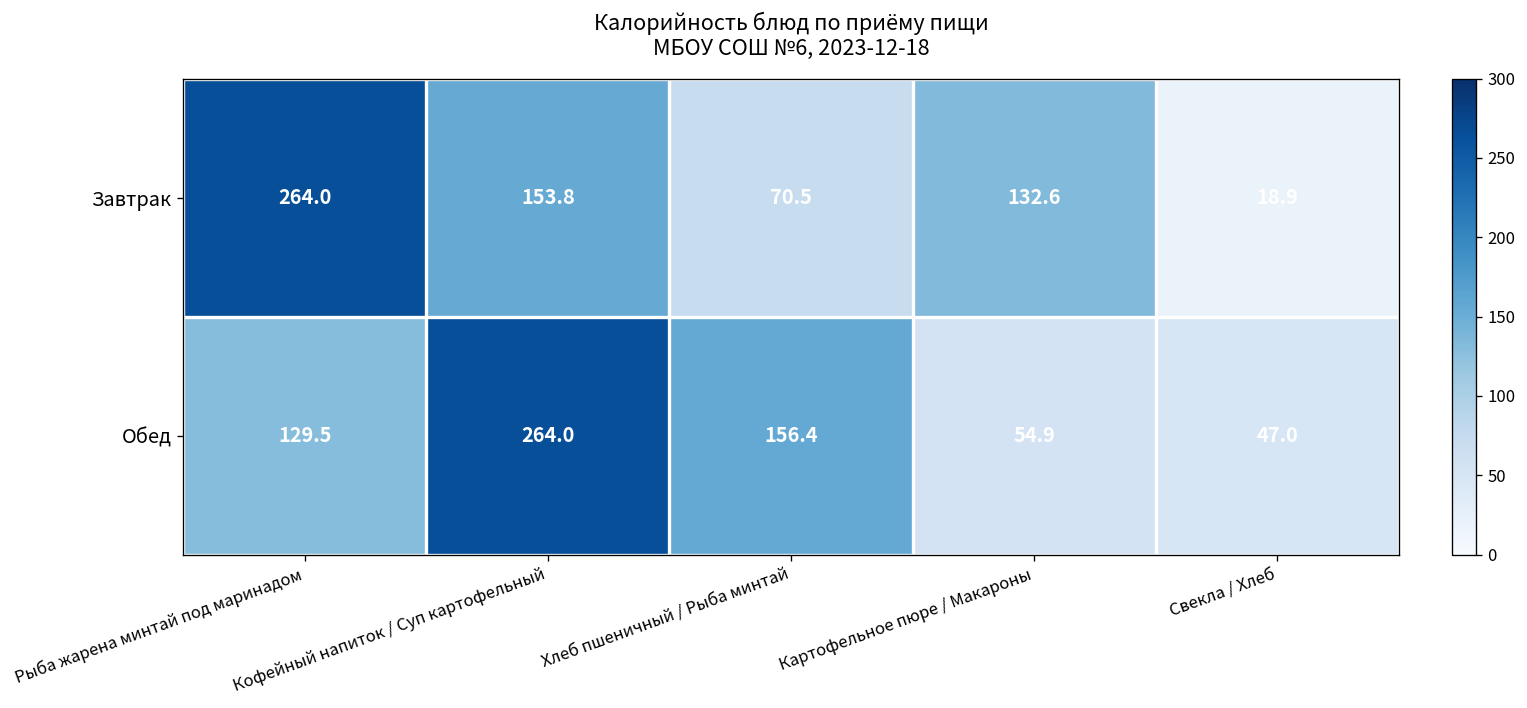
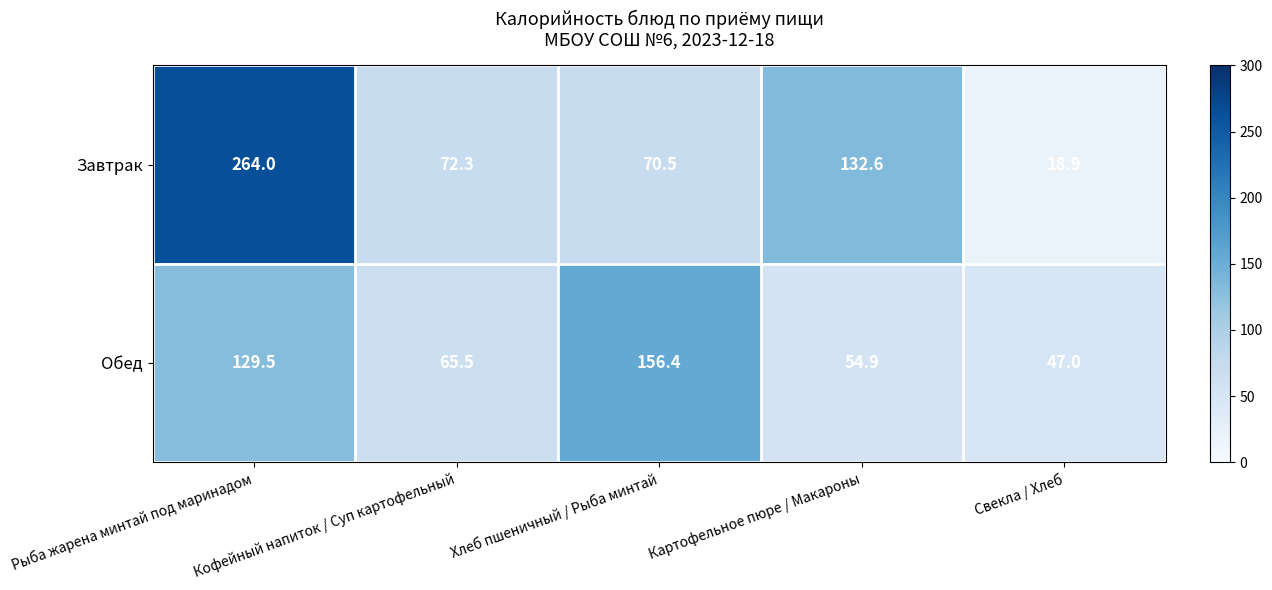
  {
    "Завтрак": {
      "Рыба жарена минтай под маринадом": 264.0,
-     "Кофейный напиток / Суп картофельный": 153.8,
+     "Кофейный напиток / Суп картофельный": 72.3,
      "Хлеб пшеничный / Рыба минтай": 70.5,
      "Картофельное пюре / Макароны": 132.6
    },
    "Обед": {
      "Рыба жарена минтай под маринадом": 129.5,
-     "Кофейный напиток / Суп картофельный": 264.0,
+     "Кофейный напиток / Суп картофельный": 65.5,
      "Хлеб пшеничный / Рыба минтай": 156.4
    }
  }
